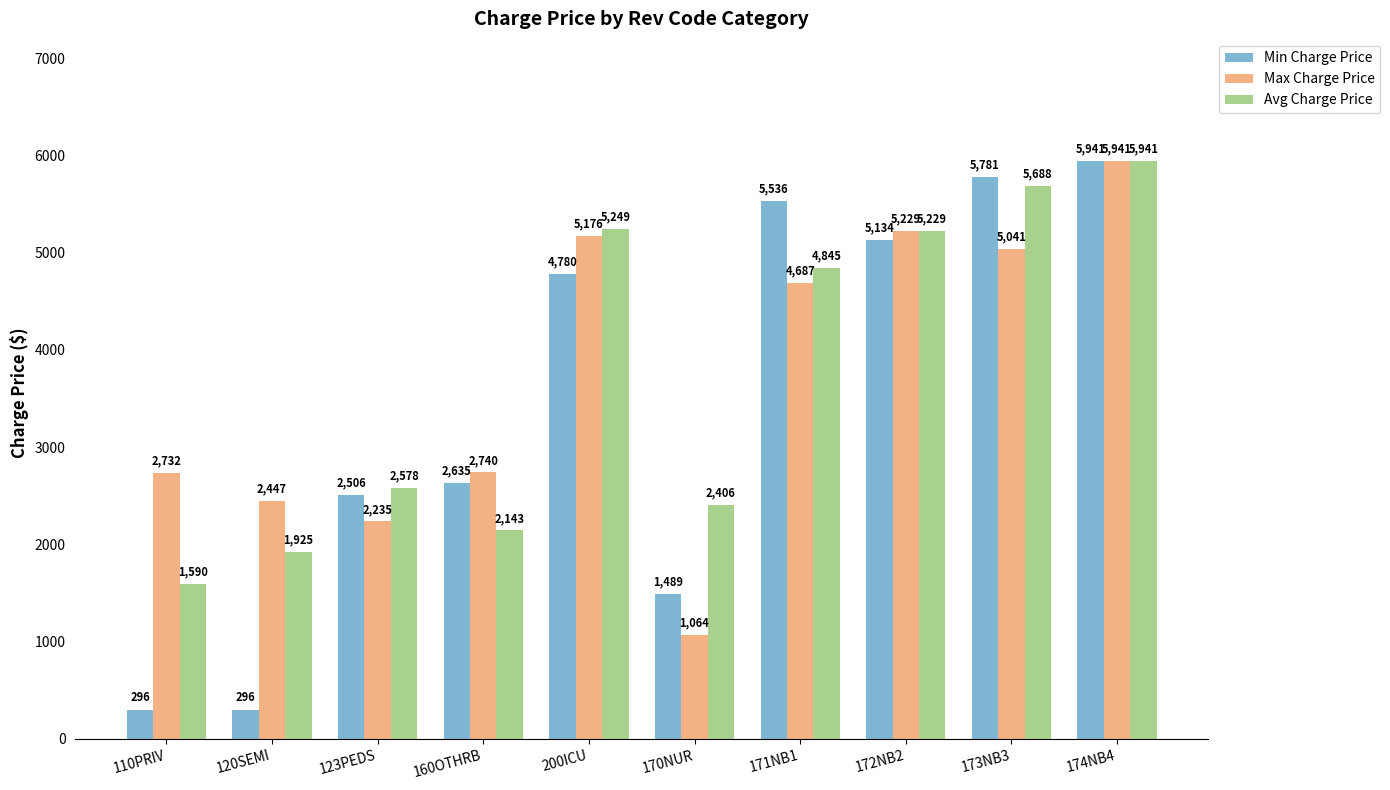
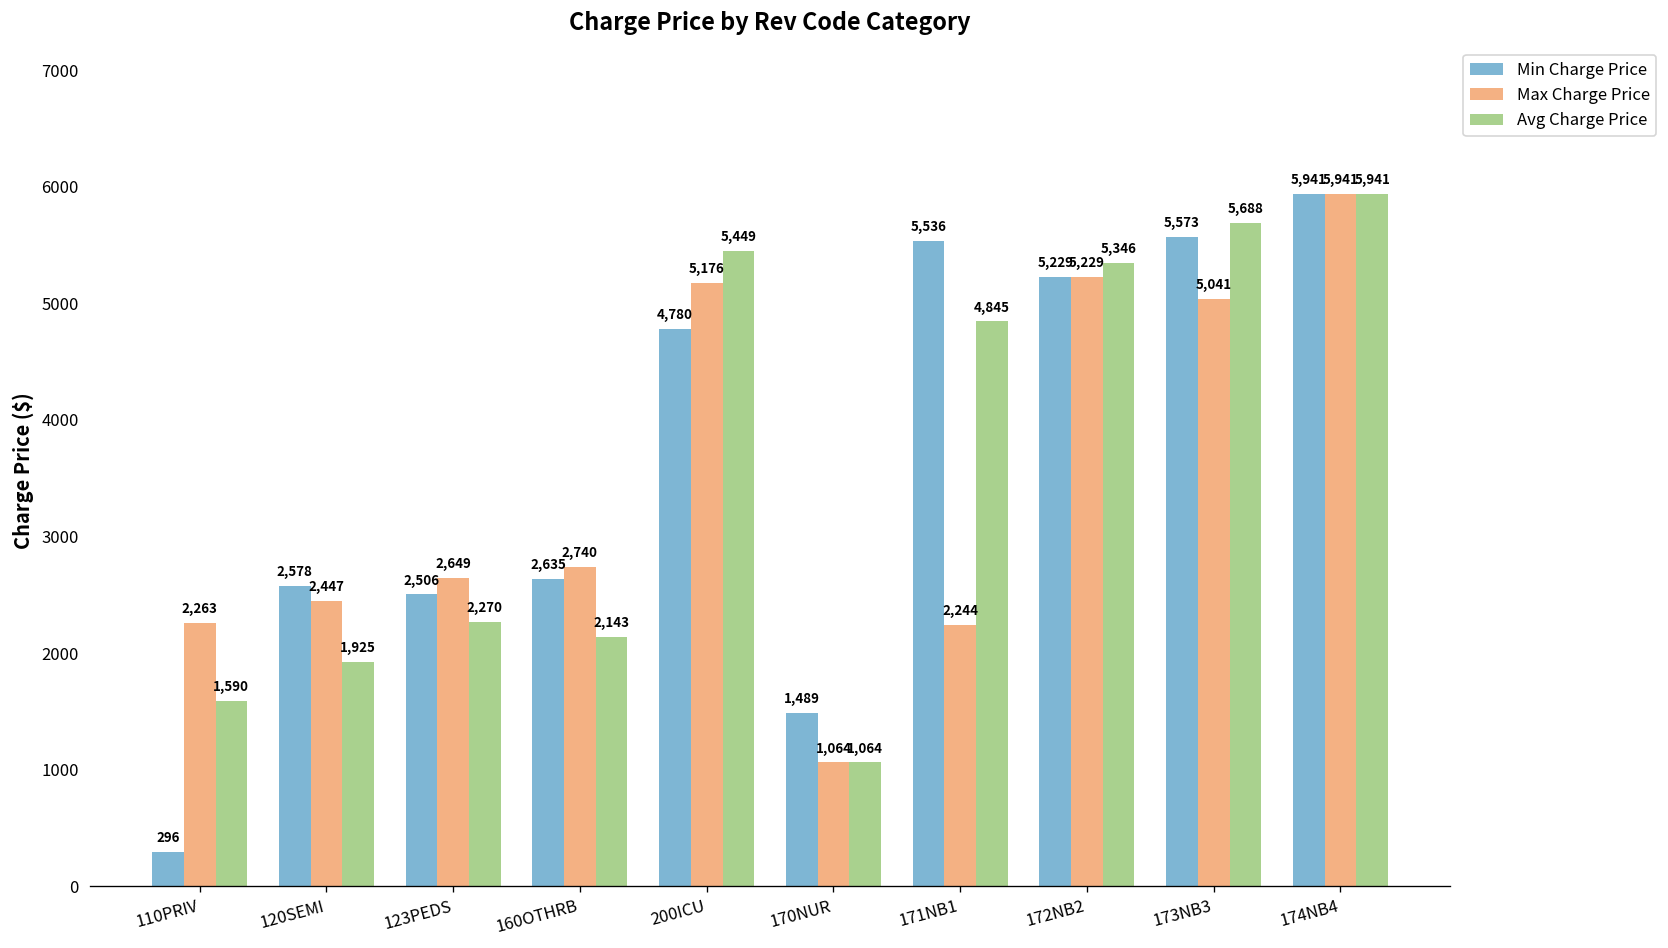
  {
    "Min Charge Price": {
      "110PRIV": "296",
-     "120SEMI": "296",
+     "120SEMI": "2,578",
      "123PEDS": "2,506",
      "160OTHRB": "2,635",
      "200ICU": "4,780",
      "170NUR": "1,489",
      "171NB1": "5,536",
-     "172NB2": "5,134",
-     "173NB3": "5,781",
+     "172NB2": "5,229",
+     "173NB3": "5,573",
      "174NB4": "5,941"
    },
    "Max Charge Price": {
-     "110PRIV": "2,732",
+     "110PRIV": "2,263",
      "120SEMI": "2,447",
-     "123PEDS": "2,235",
+     "123PEDS": "2,649",
      "160OTHRB": "2,740",
      "200ICU": "5,176",
      "170NUR": "1,064",
-     "171NB1": "4,687",
+     "171NB1": "2,244",
      "172NB2": "5,229",
      "173NB3": "5,041",
      "174NB4": "5,941"
    },
    "Avg Charge Price": {
      "110PRIV": "1,590",
      "120SEMI": "1,925",
-     "123PEDS": "2,578",
+     "123PEDS": "2,270",
      "160OTHRB": "2,143",
-     "200ICU": "5,249",
-     "170NUR": "2,406",
+     "200ICU": "5,449",
+     "170NUR": "1,064",
      "171NB1": "4,845",
-     "172NB2": "5,229",
+     "172NB2": "5,346",
      "173NB3": "5,688",
      "174NB4": "5,941"
    }
  }
